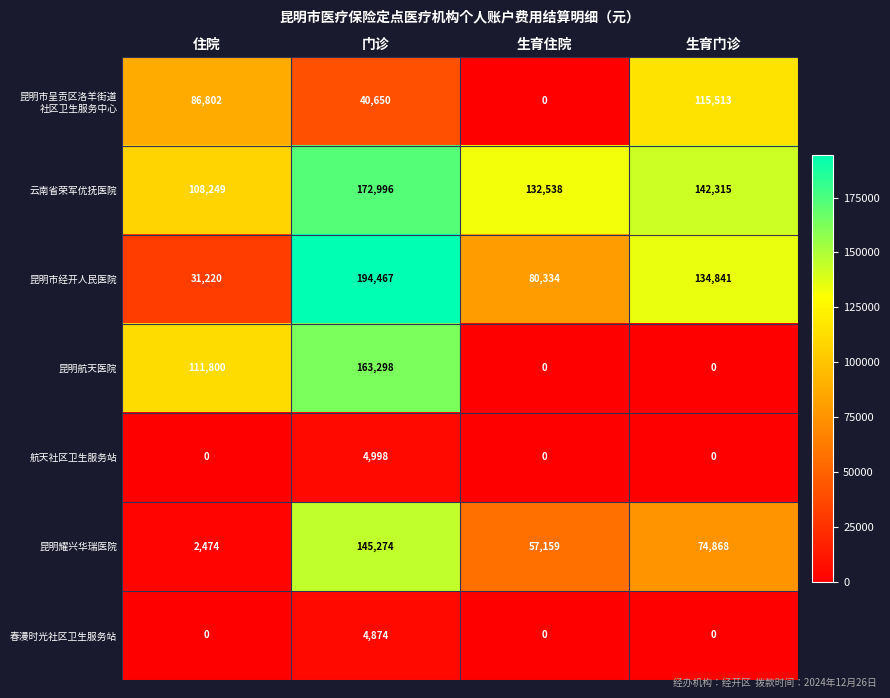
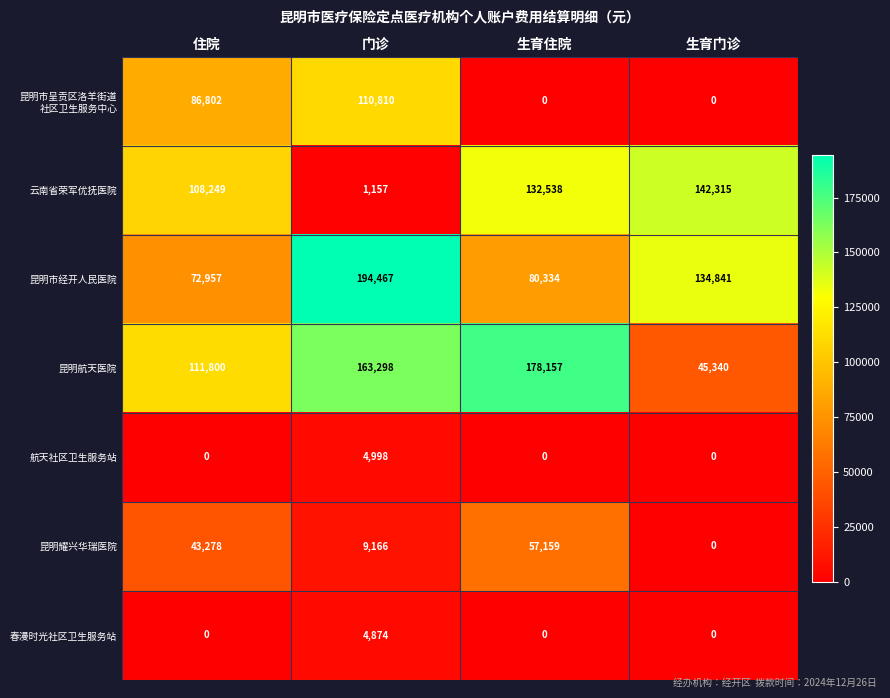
  {
    "昆明市呈贡区洛羊街道 社区卫生服务中心": {
      "住院": "86,802",
-     "门诊": "40,650",
+     "门诊": "110,810",
      "生育住院": "0",
-     "生育门诊": "115,513"
+     "生育门诊": "0"
    },
    "云南省荣军优抚医院": {
      "住院": "108,249",
-     "门诊": "172,996",
+     "门诊": "1,157",
      "生育住院": "132,538",
      "生育门诊": "142,315"
    },
    "昆明市经开人民医院": {
-     "住院": "31,220",
+     "住院": "72,957",
      "门诊": "194,467",
      "生育住院": "80,334",
      "生育门诊": "134,841"
    },
    "昆明航天医院": {
      "住院": "111,800",
      "门诊": "163,298",
-     "生育住院": "0",
-     "生育门诊": "0"
+     "生育住院": "178,157",
+     "生育门诊": "45,340"
    },
    "航天社区卫生服务站": {
      "住院": "0",
      "门诊": "4,998",
      "生育住院": "0",
      "生育门诊": "0"
    },
    "昆明耀兴华瑞医院": {
-     "住院": "2,474",
-     "门诊": "145,274",
+     "住院": "43,278",
+     "门诊": "9,166",
      "生育住院": "57,159",
-     "生育门诊": "74,868"
+     "生育门诊": "0"
    },
    "春漫时光社区卫生服务站": {
      "住院": "0",
      "门诊": "4,874",
      "生育住院": "0",
      "生育门诊": "0"
    }
  }
